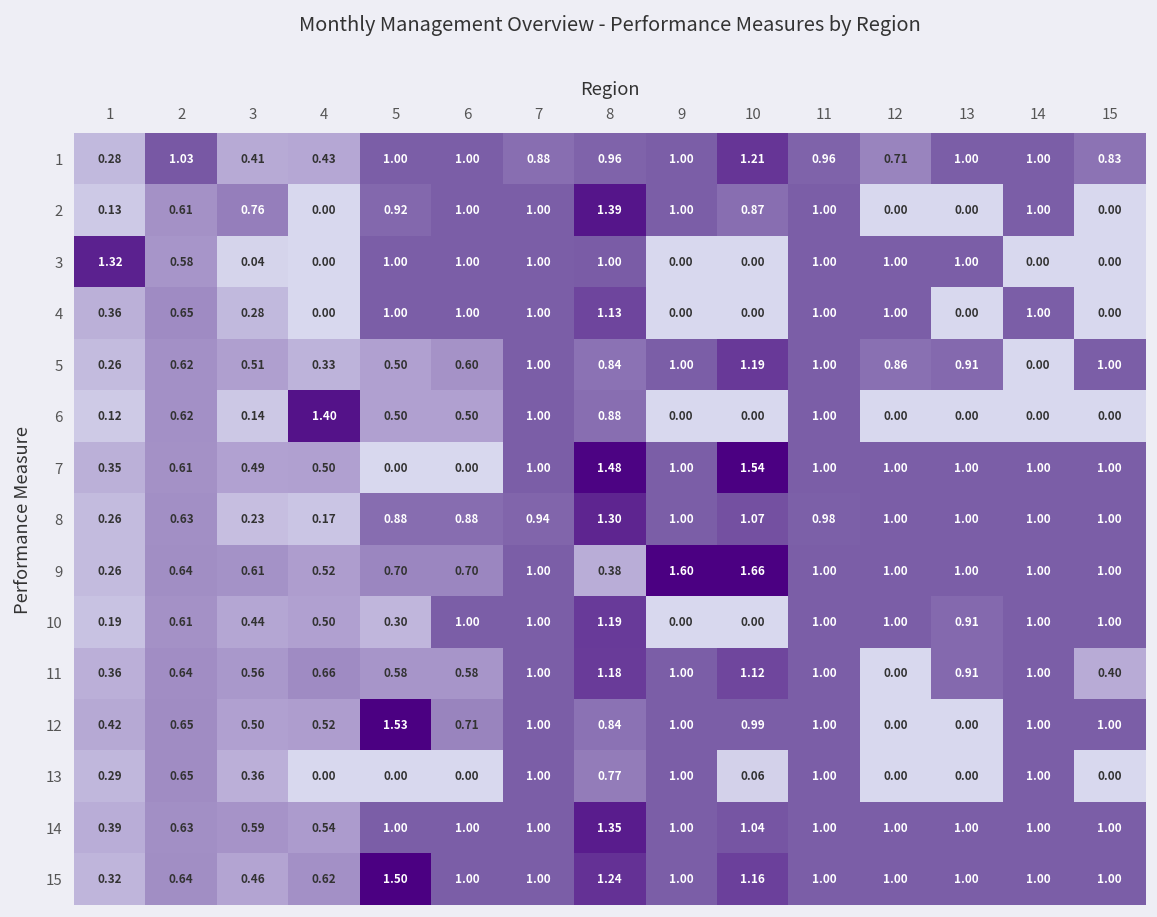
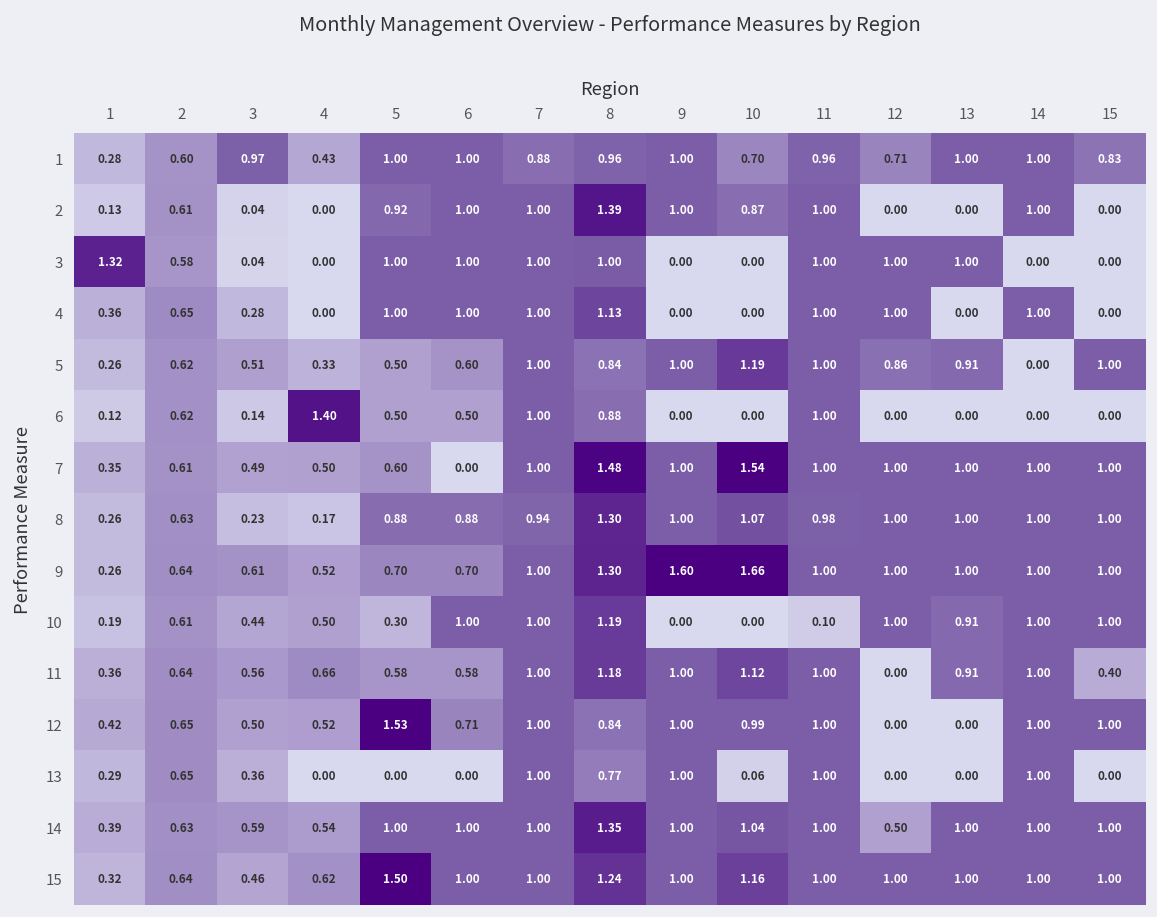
  {
    "1": {
      "1": 0.28,
-     "2": 1.03,
-     "3": 0.41,
+     "2": 0.60,
+     "3": 0.97,
      "4": 0.43,
      "5": 1.00,
      "6": 1.00,
      "7": 0.88,
      "8": 0.96,
      "9": 1.00,
-     "10": 1.21,
+     "10": 0.70,
      "11": 0.96,
      "12": 0.71,
      "13": 1.00,
      "14": 1.00,
      "15": 0.83
    },
    "2": {
      "1": 0.13,
      "2": 0.61,
-     "3": 0.76,
+     "3": 0.04,
      "4": 0.00,
      "5": 0.92,
      "6": 1.00,
      "7": 1.00,
      "8": 1.39,
      "9": 1.00,
      "10": 0.87,
      "11": 1.00,
      "12": 0.00,
      "13": 0.00,
      "14": 1.00,
      "15": 0.00
    },
    "7": {
      "1": 0.35,
      "2": 0.61,
      "3": 0.49,
      "4": 0.50,
-     "5": 0.00,
+     "5": 0.60,
      "6": 0.00,
      "7": 1.00,
      "8": 1.48,
      "9": 1.00,
      "10": 1.54,
      "11": 1.00,
      "12": 1.00,
      "13": 1.00,
      "14": 1.00,
      "15": 1.00
    },
    "9": {
      "1": 0.26,
      "2": 0.64,
      "3": 0.61,
      "4": 0.52,
      "5": 0.70,
      "6": 0.70,
      "7": 1.00,
-     "8": 0.38,
+     "8": 1.30,
      "9": 1.60,
      "10": 1.66,
      "11": 1.00,
      "12": 1.00,
      "13": 1.00,
      "14": 1.00,
      "15": 1.00
    },
    "10": {
      "1": 0.19,
      "2": 0.61,
      "3": 0.44,
      "4": 0.50,
      "5": 0.30,
      "6": 1.00,
      "7": 1.00,
      "8": 1.19,
      "9": 0.00,
      "10": 0.00,
-     "11": 1.00,
+     "11": 0.10,
      "12": 1.00,
      "13": 0.91,
      "14": 1.00,
      "15": 1.00
    },
    "14": {
      "1": 0.39,
      "2": 0.63,
      "3": 0.59,
      "4": 0.54,
      "5": 1.00,
      "6": 1.00,
      "7": 1.00,
      "8": 1.35,
      "9": 1.00,
      "10": 1.04,
      "11": 1.00,
-     "12": 1.00,
+     "12": 0.50,
      "13": 1.00,
      "14": 1.00,
      "15": 1.00
    }
  }
